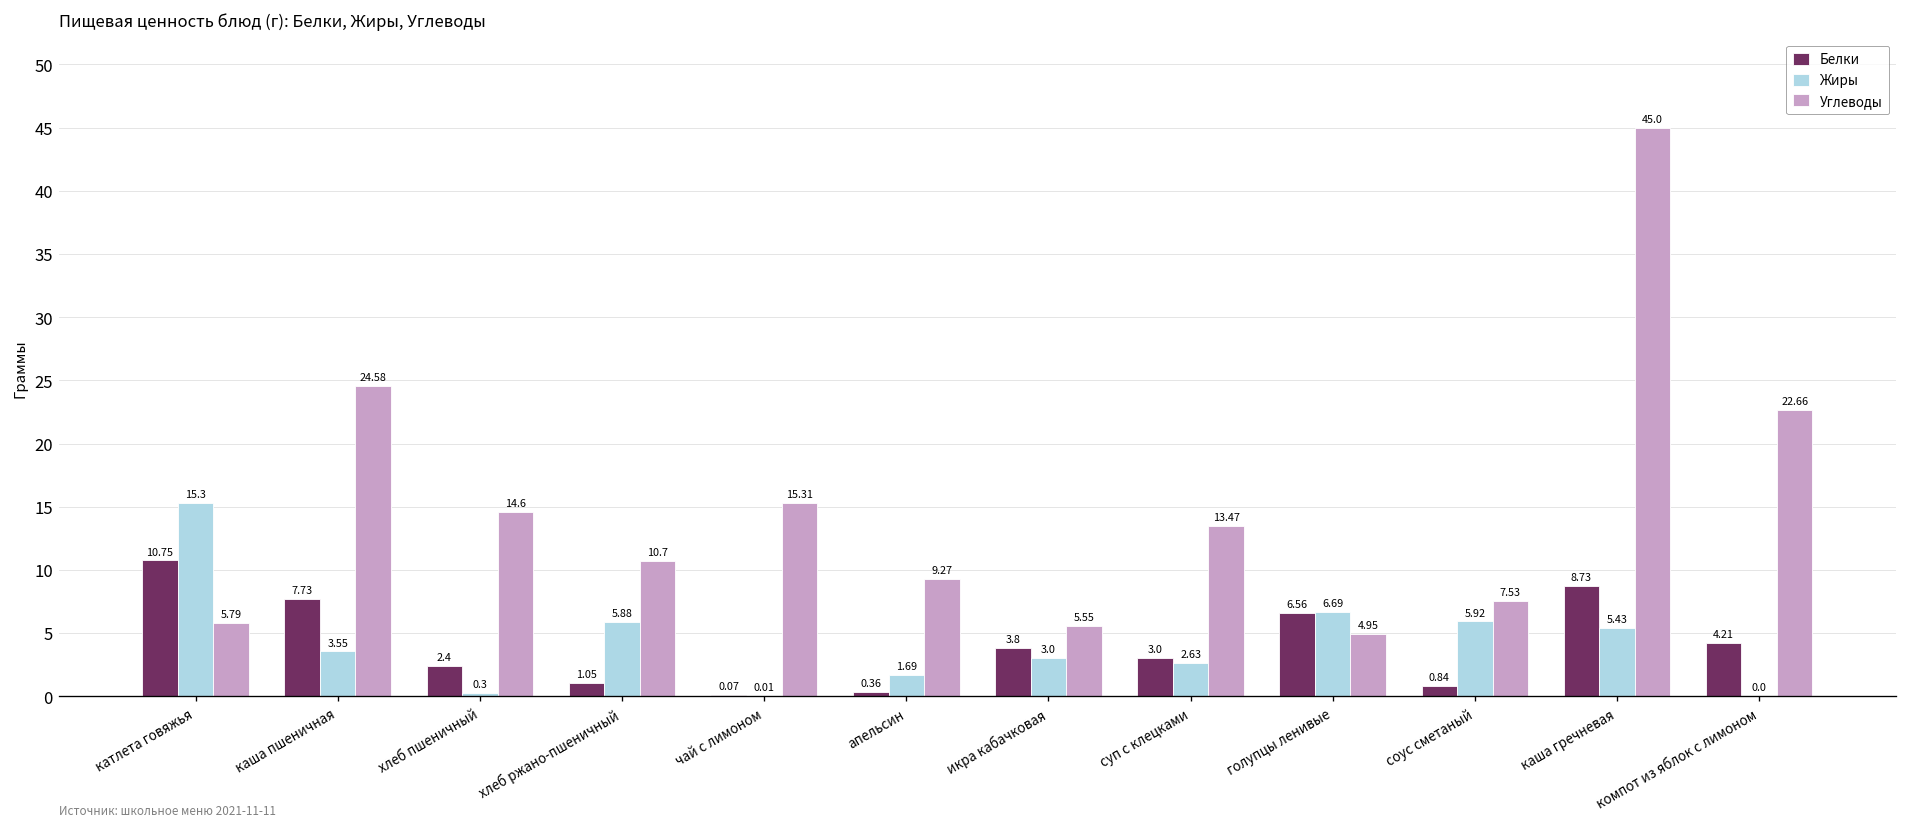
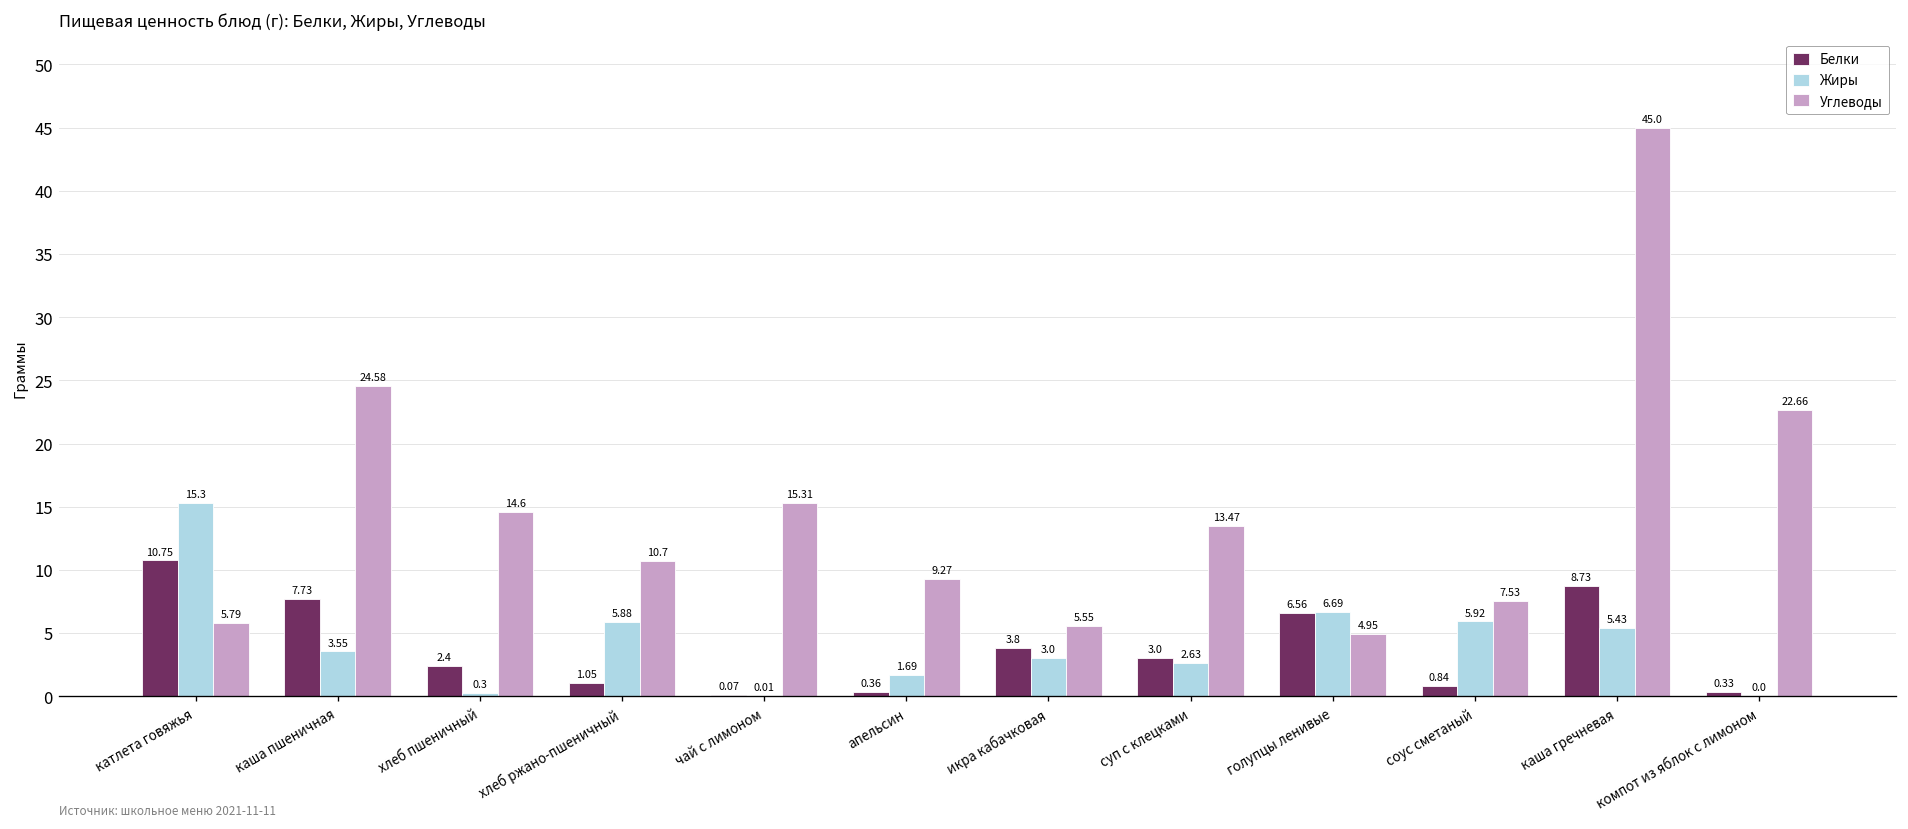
  {
    "Белки": {
      "катлета говяжья": 10.75,
      "каша пшеничная": 7.73,
      "хлеб пшеничный": 2.4,
      "хлеб ржано-пшеничный": 1.05,
      "чай с лимоном": 0.07,
      "апельсин": 0.36,
      "икра кабачковая": 3.8,
      "суп с клецками": 3.0,
      "голупцы ленивые": 6.56,
      "соус сметаный": 0.84,
      "каша гречневая": 8.73,
-     "компот из яблок с лимоном": 4.21
+     "компот из яблок с лимоном": 0.33
    },
    "Жиры": {
      "катлета говяжья": 15.3,
      "каша пшеничная": 3.55,
      "хлеб пшеничный": 0.3,
      "хлеб ржано-пшеничный": 5.88,
      "чай с лимоном": 0.01,
      "апельсин": 1.69,
      "икра кабачковая": 3.0,
      "суп с клецками": 2.63,
      "голупцы ленивые": 6.69,
      "соус сметаный": 5.92,
      "каша гречневая": 5.43,
      "компот из яблок с лимоном": 0.0
    },
    "Углеводы": {
      "катлета говяжья": 5.79,
      "каша пшеничная": 24.58,
      "хлеб пшеничный": 14.6,
      "хлеб ржано-пшеничный": 10.7,
      "чай с лимоном": 15.31,
      "апельсин": 9.27,
      "икра кабачковая": 5.55,
      "суп с клецками": 13.47,
      "голупцы ленивые": 4.95,
      "соус сметаный": 7.53,
      "каша гречневая": 45.0,
      "компот из яблок с лимоном": 22.66
    }
  }
